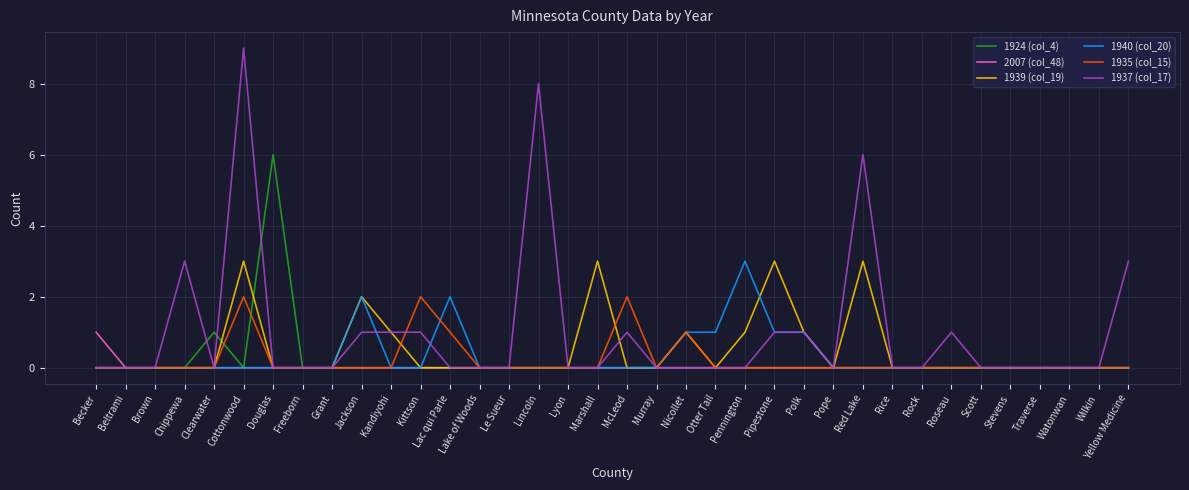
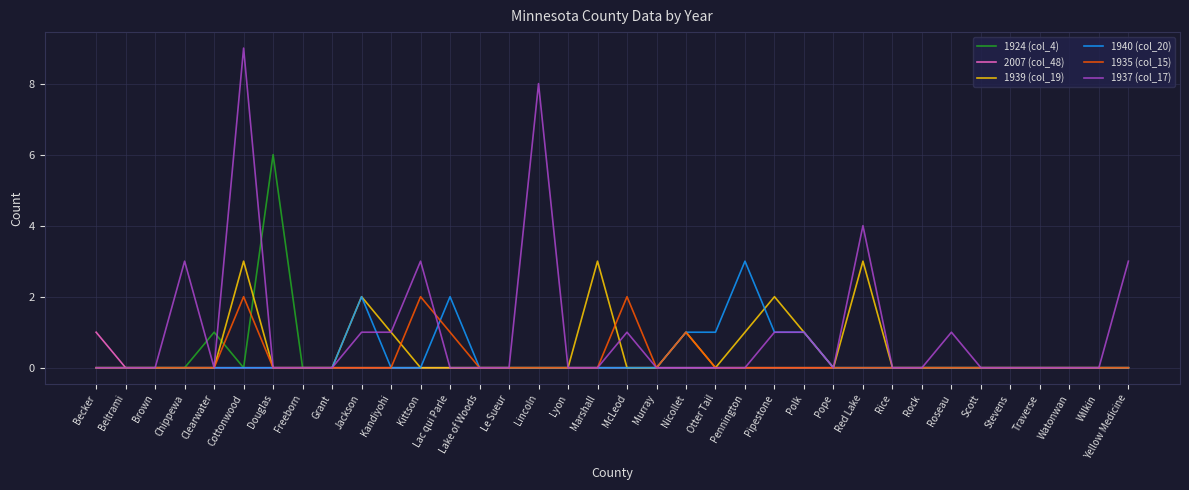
  {
    "1924 (col_4)": {
      "Clearwater": 1,
      "Douglas": 6
    },
    "2007 (col_48)": {
      "Becker": 1
    },
    "1939 (col_19)": {
      "Cottonwood": 3,
      "Marshall": 3,
      "Pennington": 1,
-     "Pipestone": 3,
+     "Pipestone": 2,
      "Red Lake": 3
    },
    "1940 (col_20)": {
      "Lac qui Parle": 2,
      "Otter Tail": 1,
      "Pennington": 3
    },
    "1935 (col_15)": {
      "Cottonwood": 2,
      "Kittson": 2,
      "Lac qui Parle": 1,
      "McLeod": 2
    },
    "1937 (col_17)": {
      "Chippewa": 3,
      "Cottonwood": 9,
      "Jackson": 1,
-     "Kittson": 1,
+     "Kittson": 3,
      "Lincoln": 8,
      "McLeod": 1,
-     "Red Lake": 6,
+     "Red Lake": 4,
      "Roseau": 1,
      "Yellow Medicine": 3
    }
  }
